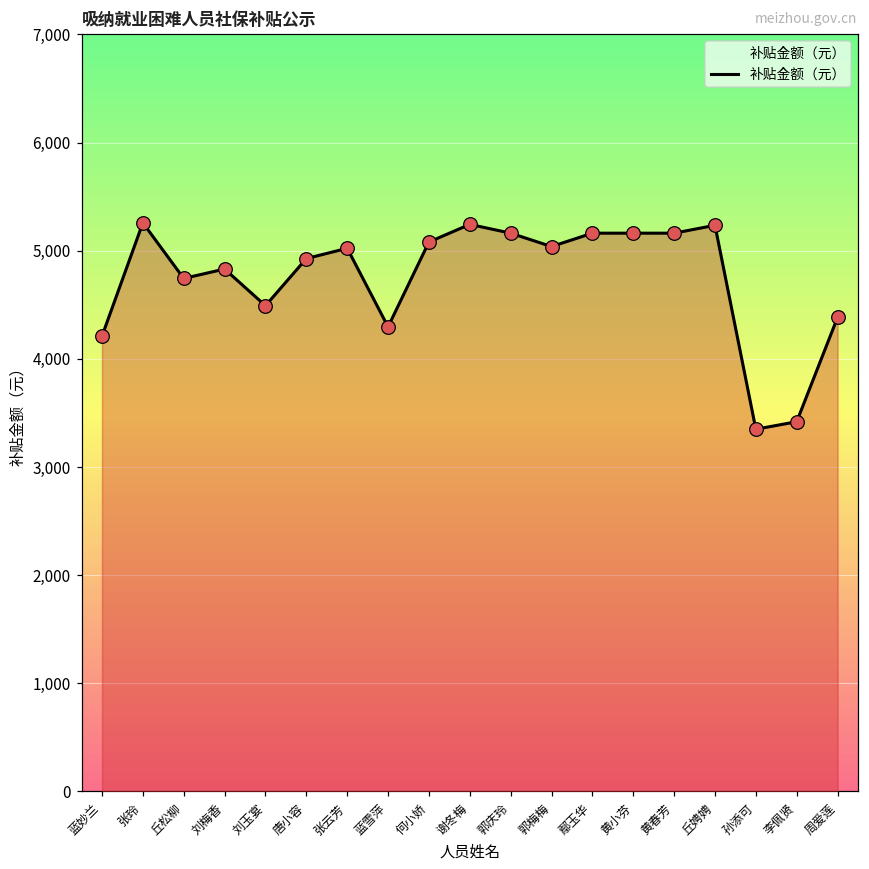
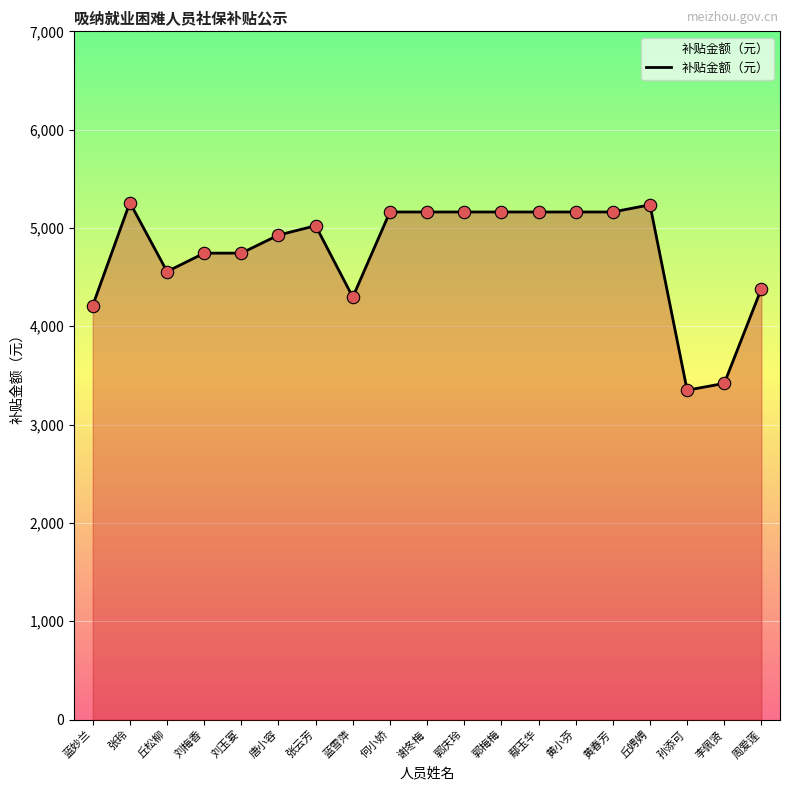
  {
    "蓝妙兰": "4,200",
    "张玲": "5,300",
-   "丘松柳": "4,700",
-   "刘梅香": "4,800",
-   "刘玉宴": "4,500",
+   "丘松柳": "4,600",
+   "刘梅香": "4,700",
+   "刘玉宴": "4,700",
    "唐小容": "4,900",
    "张云芳": "5,000",
    "蓝雪萍": "4,300",
-   "何小娇": "5,100",
-   "谢冬梅": "5,240",
+   "何小娇": "5,200",
+   "谢冬梅": "5,160",
    "郭庆玲": "5,200",
-   "郭梅梅": "5,000",
+   "郭梅梅": "5,200",
    "鄢玉华": "5,200",
    "黄小芬": "5,200",
    "黄春芳": "5,200",
    "丘娉娉": "5,200",
    "孙添可": "3,300",
    "李佩贤": "3,400",
    "周爱莲": "4,400"
  }
